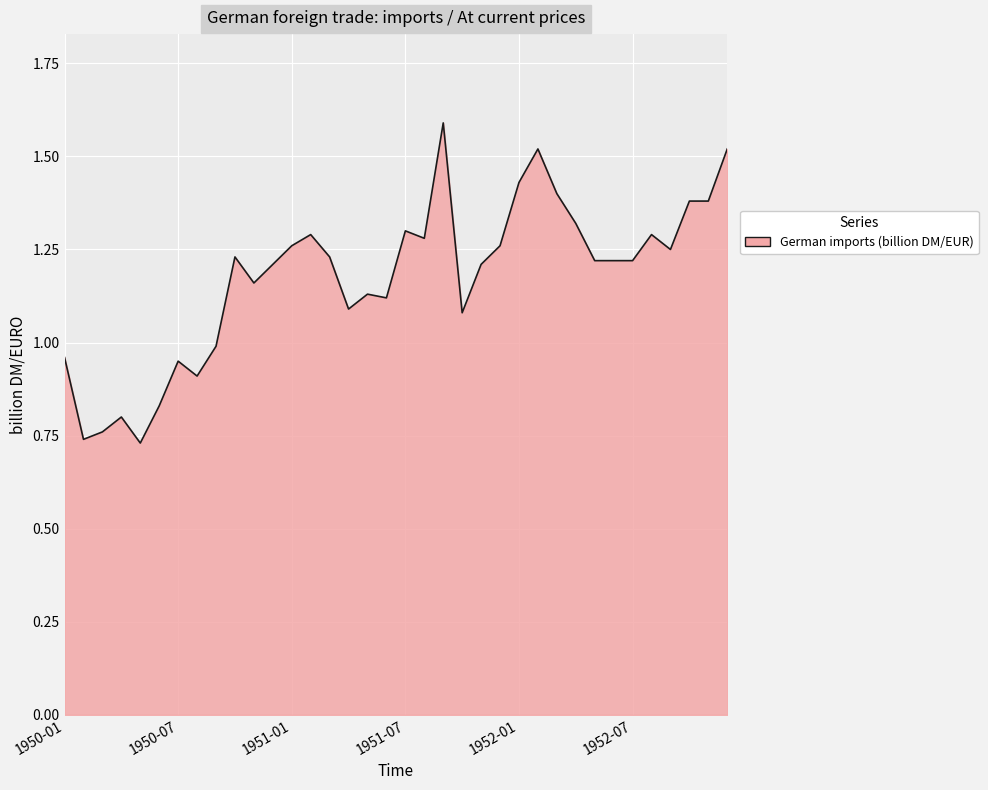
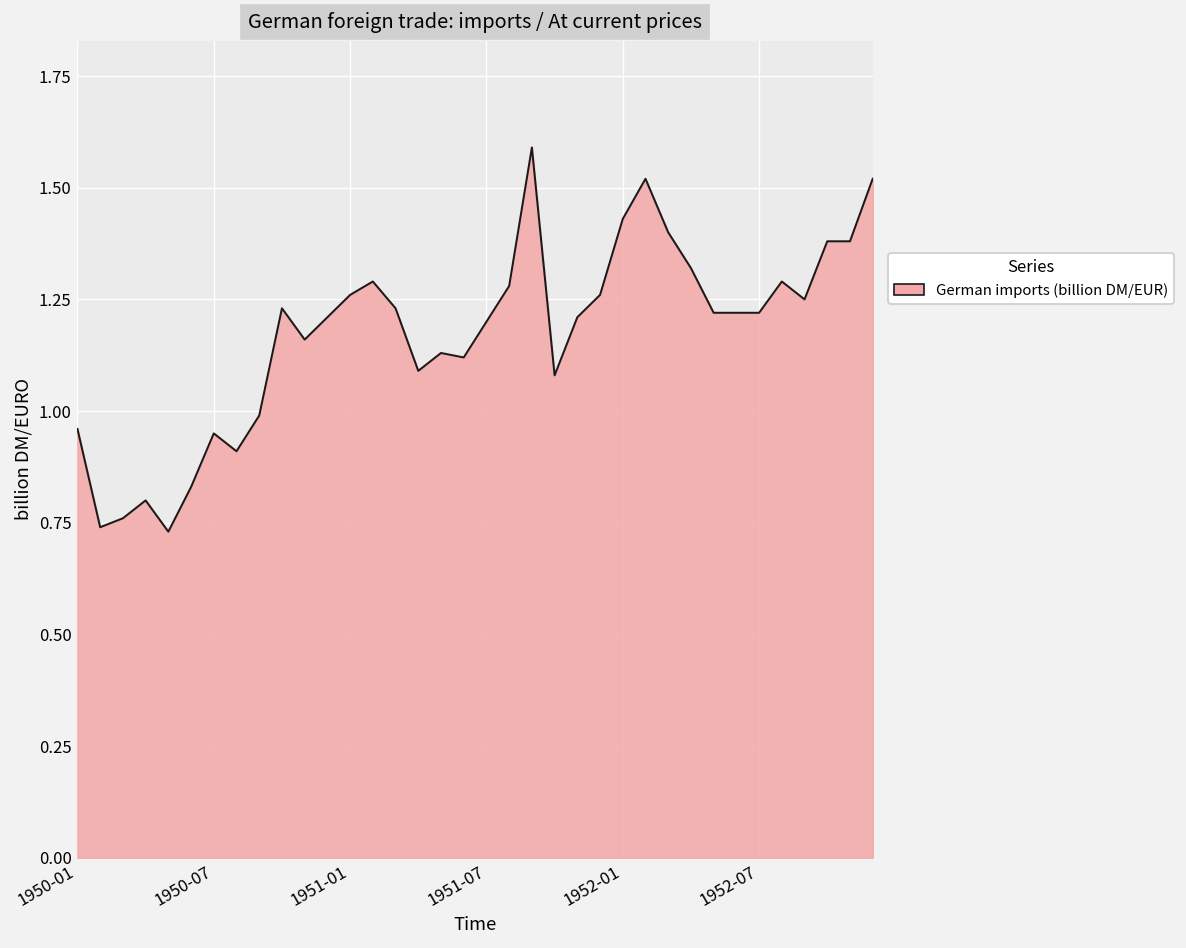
  {
    "1950-01": 0.96,
    "1950-07": 0.95,
    "1951-01": 1.26,
-   "1951-07": 1.3,
+   "1951-07": 1.2,
    "1952-01": 1.43,
    "1952-07": 1.22
  }
